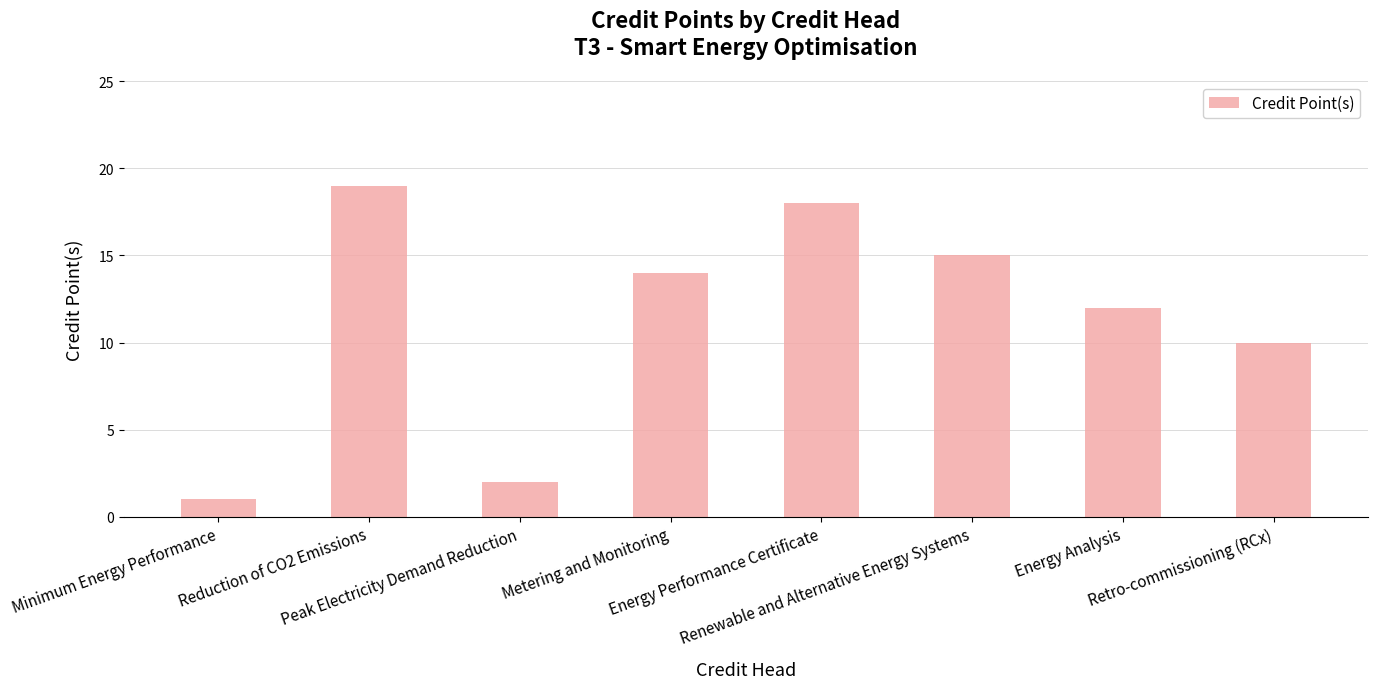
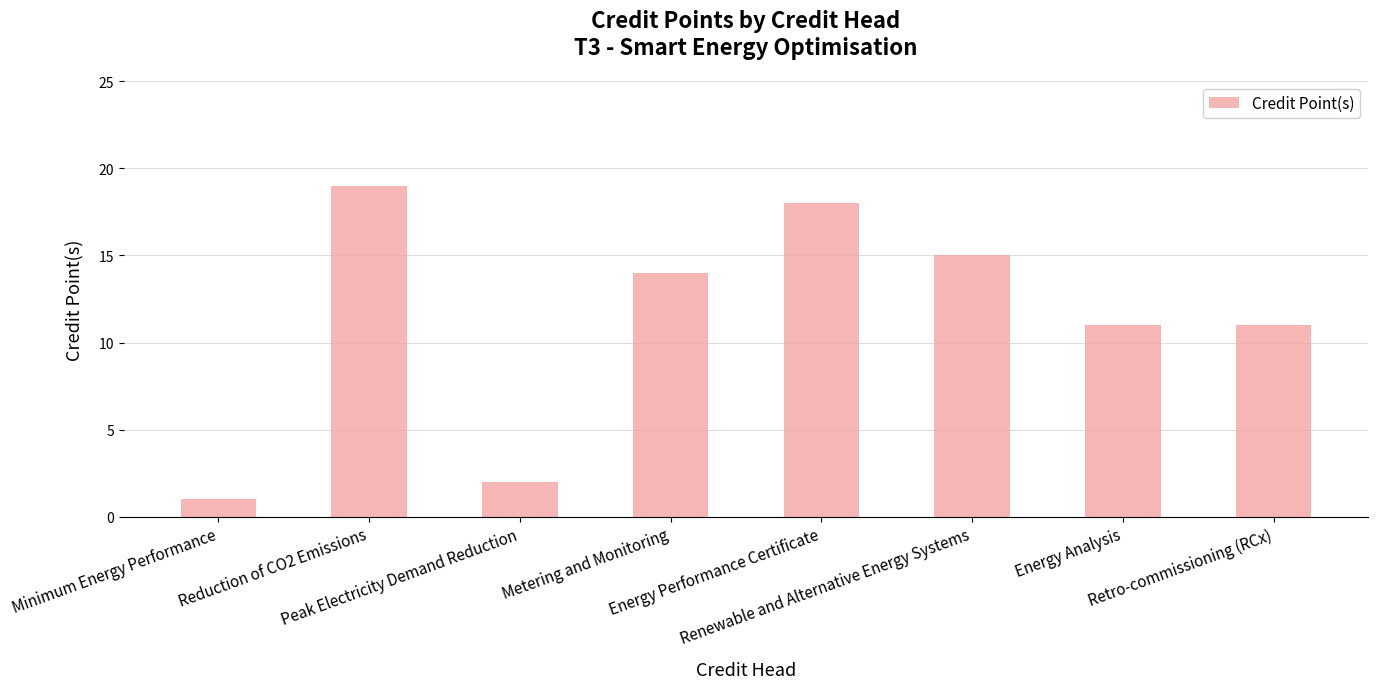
  {
    "Minimum Energy Performance": 1,
    "Reduction of CO2 Emissions": 19,
    "Peak Electricity Demand Reduction": 2,
    "Metering and Monitoring": 14,
    "Energy Performance Certificate": 18,
    "Renewable and Alternative Energy Systems": 15,
-   "Energy Analysis": 12,
-   "Retro-commissioning (RCx)": 10
+   "Energy Analysis": 11,
+   "Retro-commissioning (RCx)": 11
  }
